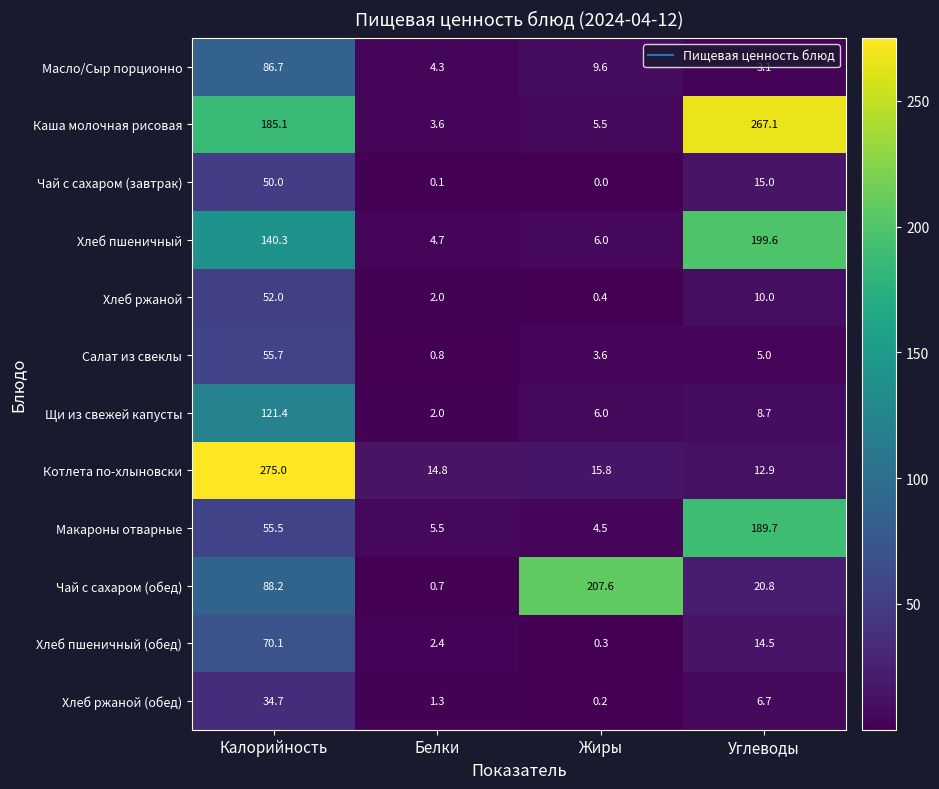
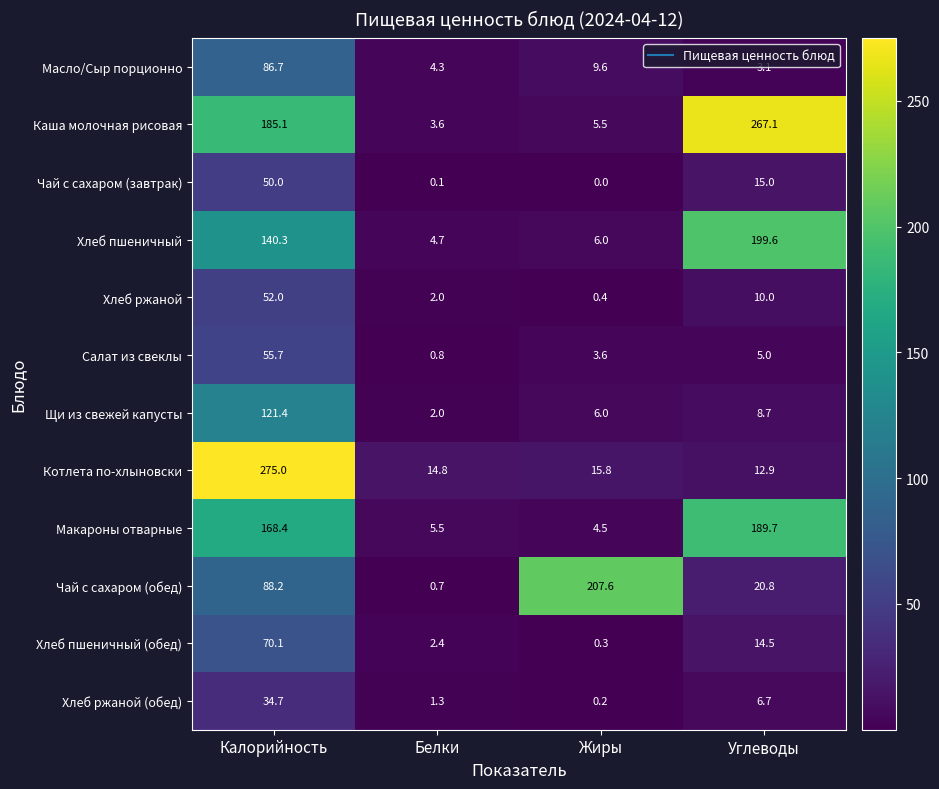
  {
    "Масло/Сыр порционно": {
      "Калорийность": 86.7,
      "Белки": 4.3,
      "Жиры": 9.6
    },
    "Каша молочная рисовая": {
      "Калорийность": 185.1,
      "Белки": 3.6,
      "Жиры": 5.5,
      "Углеводы": 267.1
    },
    "Чай с сахаром (завтрак)": {
      "Калорийность": 50.0,
      "Белки": 0.1,
      "Жиры": 0.0,
      "Углеводы": 15.0
    },
    "Хлеб пшеничный": {
      "Калорийность": 140.3,
      "Белки": 4.7,
      "Жиры": 6.0,
      "Углеводы": 199.6
    },
    "Хлеб ржаной": {
      "Калорийность": 52.0,
      "Белки": 2.0,
      "Жиры": 0.4,
      "Углеводы": 10.0
    },
    "Салат из свеклы": {
      "Калорийность": 55.7,
      "Белки": 0.8,
      "Жиры": 3.6,
      "Углеводы": 5.0
    },
    "Щи из свежей капусты": {
      "Калорийность": 121.4,
      "Белки": 2.0,
      "Жиры": 6.0,
      "Углеводы": 8.7
    },
    "Котлета по-хлыновски": {
      "Калорийность": 275.0,
      "Белки": 14.8,
      "Жиры": 15.8,
      "Углеводы": 12.9
    },
    "Макароны отварные": {
-     "Калорийность": 55.5,
+     "Калорийность": 168.4,
      "Белки": 5.5,
      "Жиры": 4.5,
      "Углеводы": 189.7
    },
    "Чай с сахаром (обед)": {
      "Калорийность": 88.2,
      "Белки": 0.7,
      "Жиры": 207.6,
      "Углеводы": 20.8
    },
    "Хлеб пшеничный (обед)": {
      "Калорийность": 70.1,
      "Белки": 2.4,
      "Жиры": 0.3,
      "Углеводы": 14.5
    },
    "Хлеб ржаной (обед)": {
      "Калорийность": 34.7,
      "Белки": 1.3,
      "Жиры": 0.2,
      "Углеводы": 6.7
    }
  }
